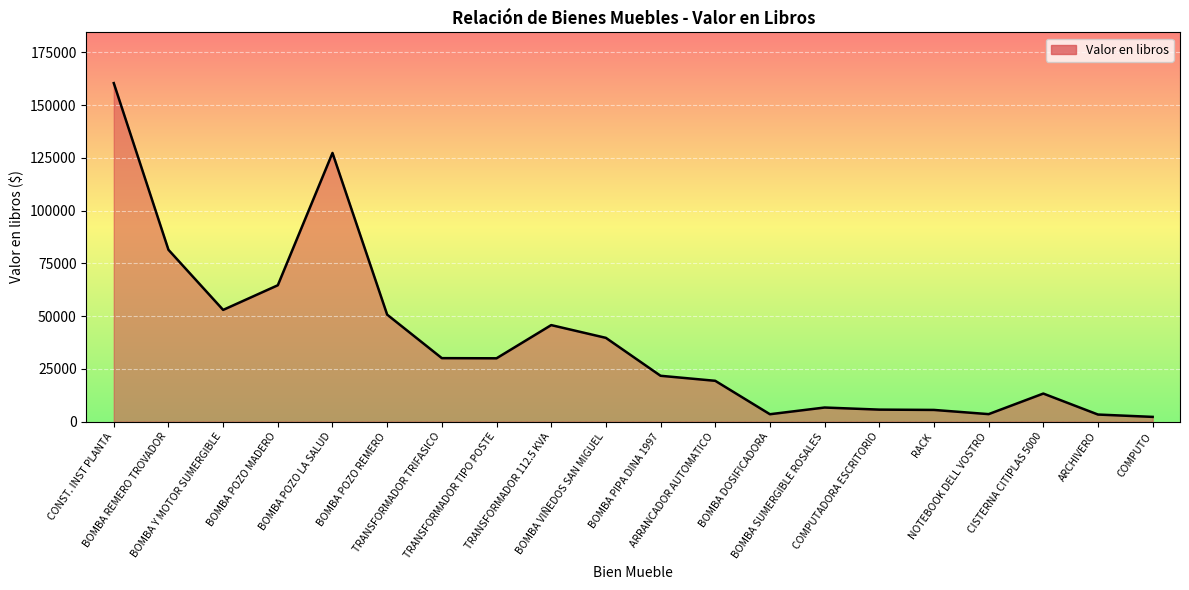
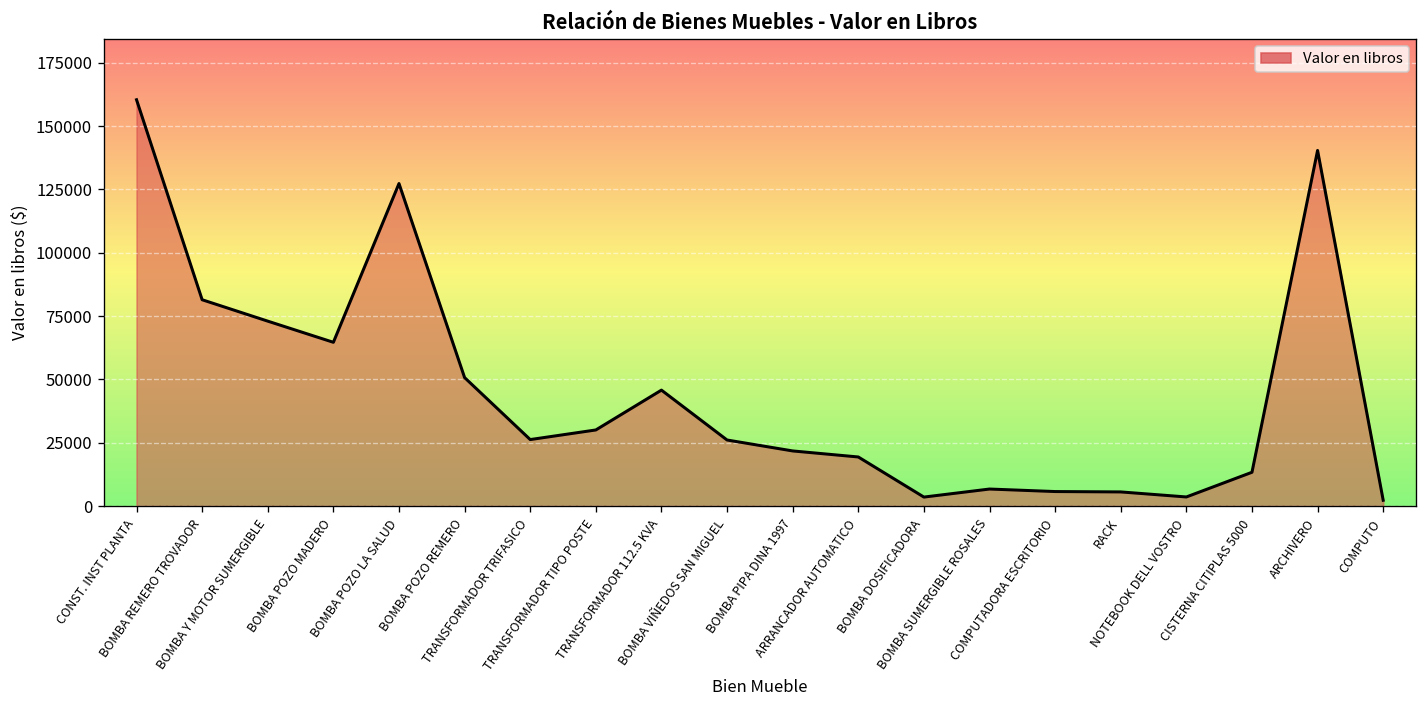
  {
    "CONST. INST PLANTA": 160000,
    "BOMBA REMERO TROVADOR": 81000,
-   "BOMBA Y MOTOR SUMERGIBLE": 53000,
+   "BOMBA Y MOTOR SUMERGIBLE": 73000,
    "BOMBA POZO MADERO": 65000,
    "BOMBA POZO LA SALUD": 127000,
    "BOMBA POZO REMERO": 51000,
-   "TRANSFORMADOR TRIFASICO": 30000,
+   "TRANSFORMADOR TRIFASICO": 26000,
    "TRANSFORMADOR TIPO POSTE": 30000,
    "TRANSFORMADOR 112.5 KVA": 46000,
-   "BOMBA VIÑEDOS SAN MIGUEL": 40000,
+   "BOMBA VIÑEDOS SAN MIGUEL": 26000,
    "BOMBA PIPA DINA 1997": 22000,
    "ARRANCADOR AUTOMATICO": 19000,
    "BOMBA DOSIFICADORA": 4000,
    "BOMBA SUMERGIBLE ROSALES": 7000,
    "COMPUTADORA ESCRITORIO": 6000,
    "RACK": 6000,
    "NOTEBOOK DELL VOSTRO": 4000,
    "CISTERNA CITIPLAS 5000": 13000,
-   "ARCHIVERO": 3000,
+   "ARCHIVERO": 140000,
    "COMPUTO": 2000
  }
